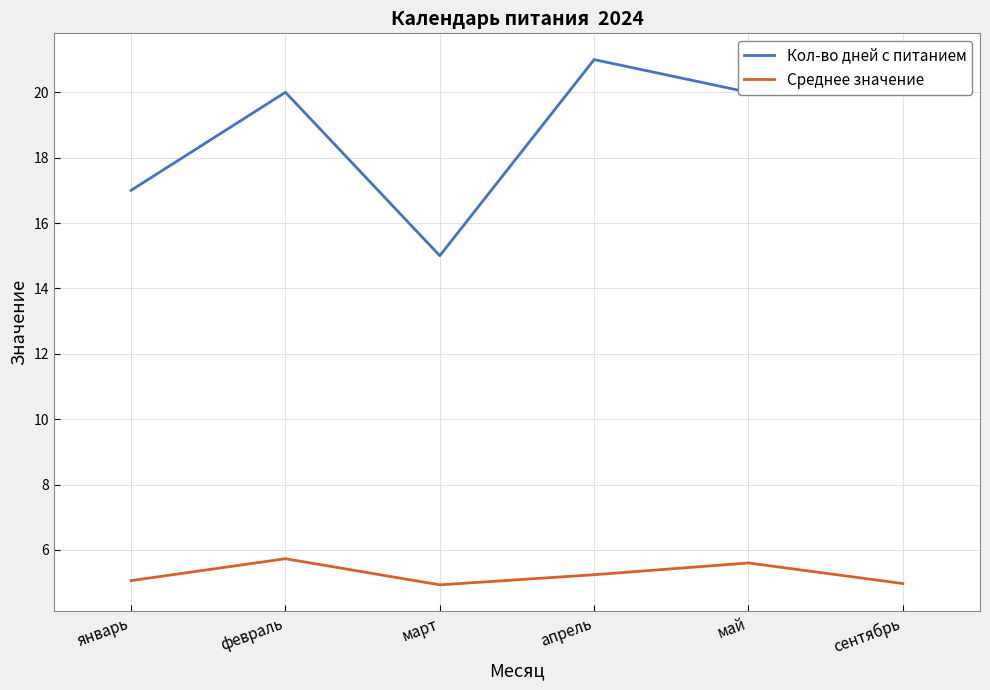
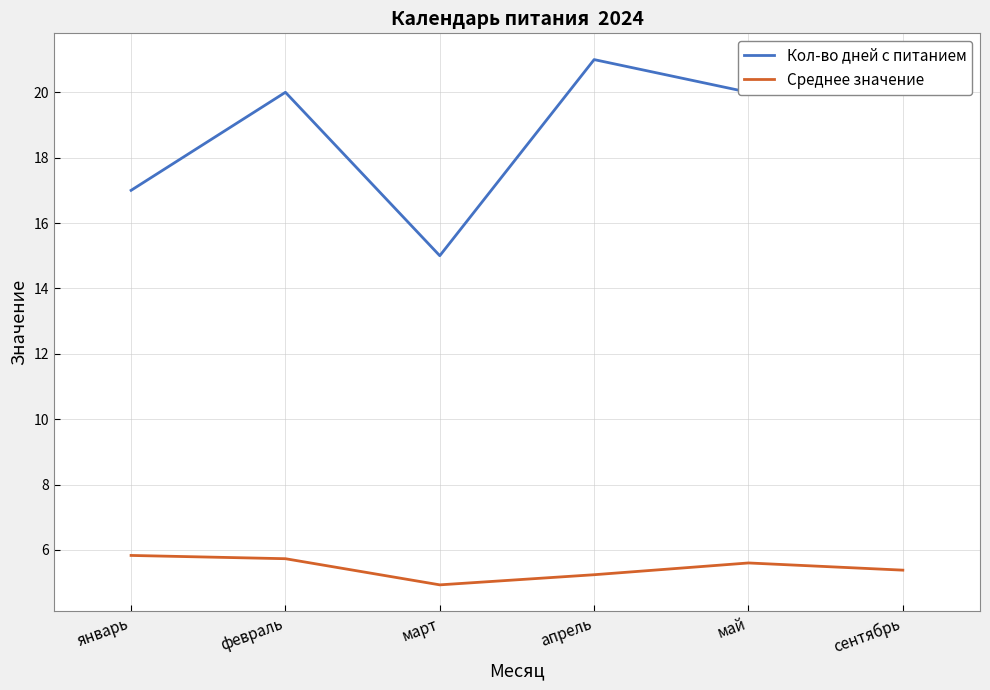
  {
    "Кол-во дней с питанием": {
      "январь": 17.0,
      "февраль": 20.0,
      "март": 15.0,
      "апрель": 21.0
    },
    "Среднее значение": {
-     "январь": 5.1,
+     "январь": 5.8,
      "февраль": 5.7,
      "март": 4.9,
      "апрель": 5.2,
      "май": 5.6,
-     "сентябрь": 5.0
+     "сентябрь": 5.4
    }
  }
